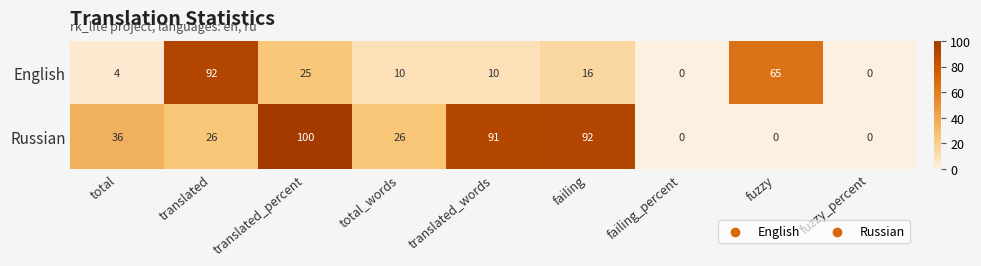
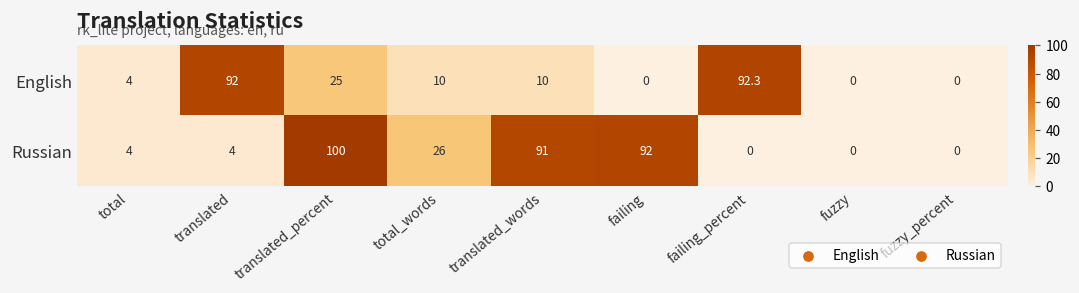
  {
    "English": {
      "total": 4,
      "translated": 92,
      "translated_percent": 25,
      "total_words": 10,
      "translated_words": 10,
-     "failing": 16,
-     "failing_percent": 0,
-     "fuzzy": 65,
+     "failing": 0,
+     "failing_percent": 92.3,
+     "fuzzy": 0,
      "fuzzy_percent": 0
    },
    "Russian": {
-     "total": 36,
-     "translated": 26,
+     "total": 4,
+     "translated": 4,
      "translated_percent": 100,
      "total_words": 26,
      "translated_words": 91,
      "failing": 92,
      "failing_percent": 0,
      "fuzzy": 0,
      "fuzzy_percent": 0
    }
  }
